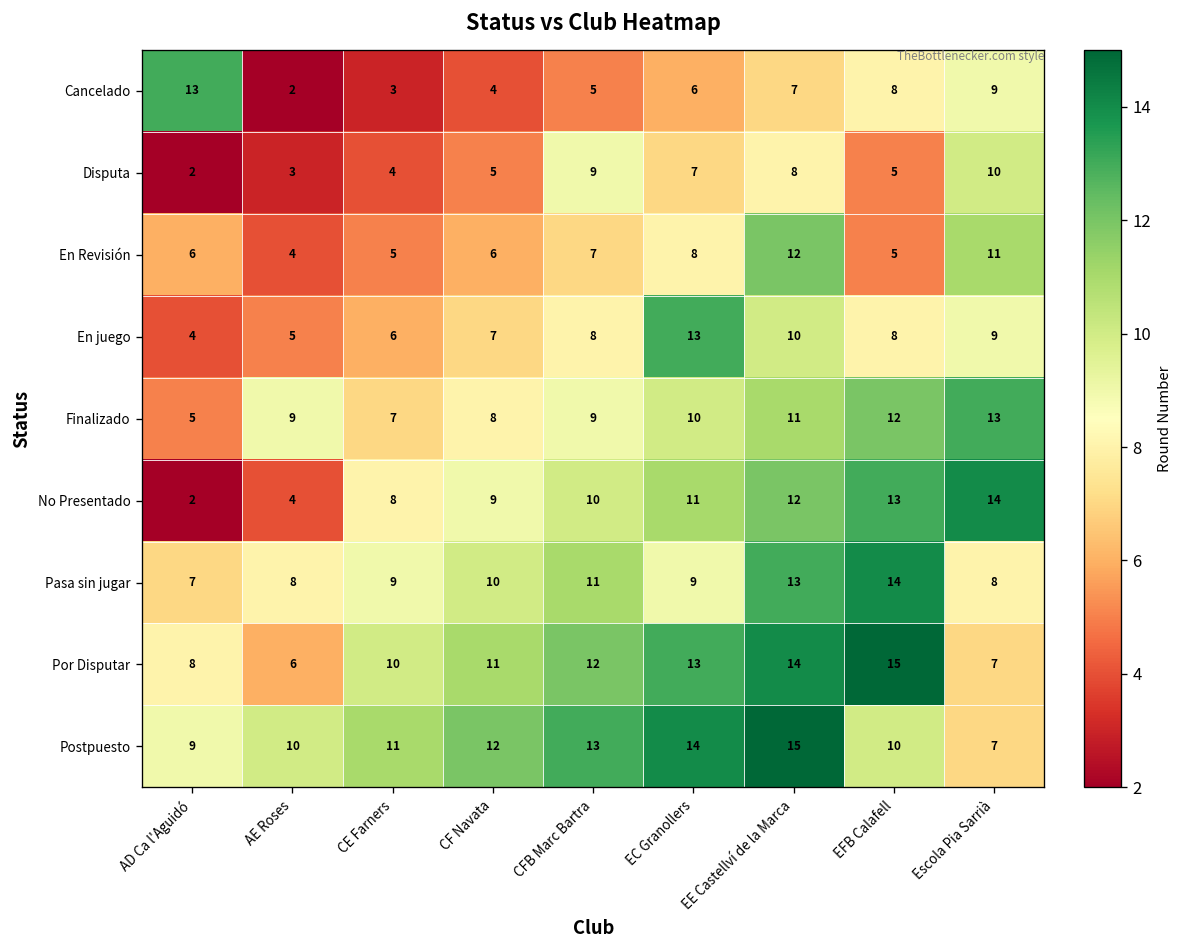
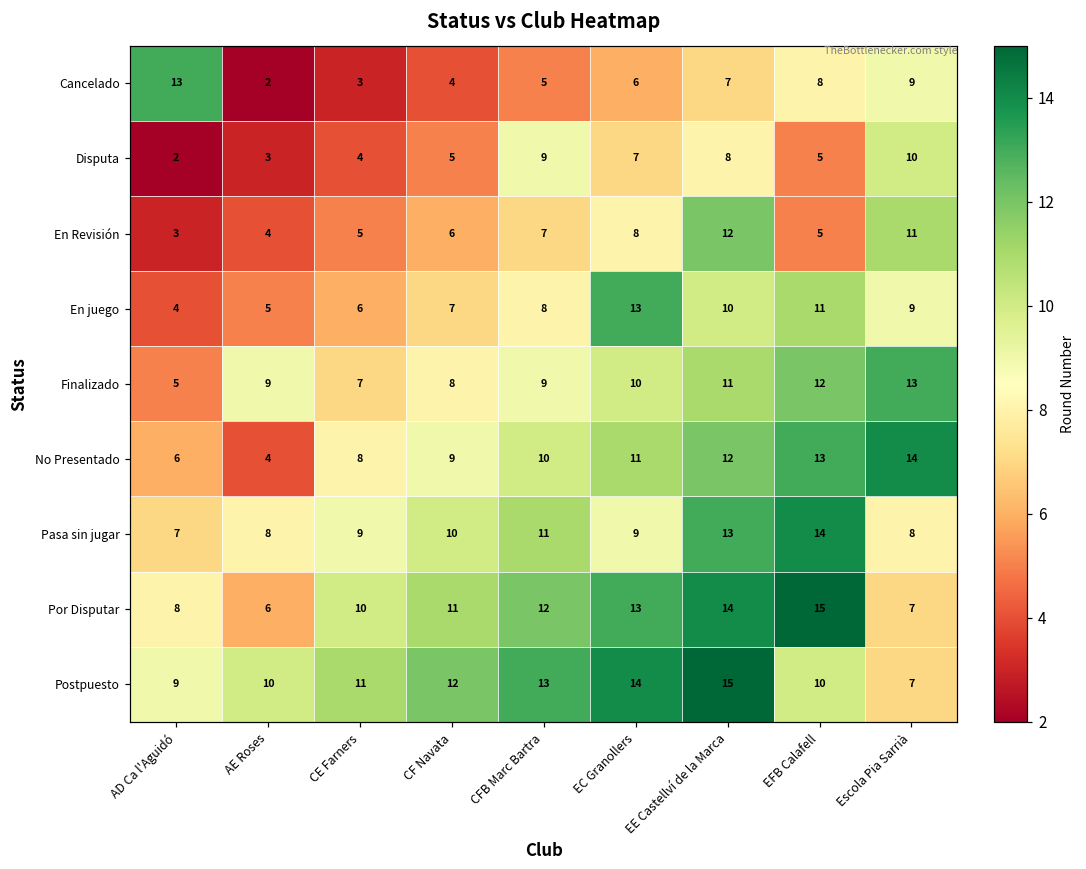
  {
    "Cancelado": {
      "AD Ca l'Aguidó": 13,
      "AE Roses": 2,
      "CE Farners": 3,
      "CF Navata": 4,
      "CFB Marc Bartra": 5,
      "EC Granollers": 6,
      "EE Castellví de la Marca": 7,
      "EFB Calafell": 8
    },
    "Disputa": {
      "AD Ca l'Aguidó": 2,
      "AE Roses": 3,
      "CE Farners": 4,
      "CF Navata": 5,
      "CFB Marc Bartra": 9,
      "EC Granollers": 7,
      "EE Castellví de la Marca": 8,
      "EFB Calafell": 5,
      "Escola Pia Sarrià": 10
    },
    "En Revisión": {
-     "AD Ca l'Aguidó": 6,
+     "AD Ca l'Aguidó": 3,
      "AE Roses": 4,
      "CE Farners": 5,
      "CF Navata": 6,
      "CFB Marc Bartra": 7,
      "EC Granollers": 8,
      "EE Castellví de la Marca": 12,
      "EFB Calafell": 5,
      "Escola Pia Sarrià": 11
    },
    "En juego": {
      "AD Ca l'Aguidó": 4,
      "AE Roses": 5,
      "CE Farners": 6,
      "CF Navata": 7,
      "CFB Marc Bartra": 8,
      "EC Granollers": 13,
      "EE Castellví de la Marca": 10,
-     "EFB Calafell": 8,
+     "EFB Calafell": 11,
      "Escola Pia Sarrià": 9
    },
    "Finalizado": {
      "AD Ca l'Aguidó": 5,
      "AE Roses": 9,
      "CE Farners": 7,
      "CF Navata": 8,
      "CFB Marc Bartra": 9,
      "EC Granollers": 10,
      "EE Castellví de la Marca": 11,
      "EFB Calafell": 12,
      "Escola Pia Sarrià": 13
    },
    "No Presentado": {
-     "AD Ca l'Aguidó": 2,
+     "AD Ca l'Aguidó": 6,
      "AE Roses": 4,
      "CE Farners": 8,
      "CF Navata": 9,
      "CFB Marc Bartra": 10,
      "EC Granollers": 11,
      "EE Castellví de la Marca": 12,
      "EFB Calafell": 13,
      "Escola Pia Sarrià": 14
    },
    "Pasa sin jugar": {
      "AD Ca l'Aguidó": 7,
      "AE Roses": 8,
      "CE Farners": 9,
      "CF Navata": 10,
      "CFB Marc Bartra": 11,
      "EC Granollers": 9,
      "EE Castellví de la Marca": 13,
      "EFB Calafell": 14,
      "Escola Pia Sarrià": 8
    },
    "Por Disputar": {
      "AD Ca l'Aguidó": 8,
      "AE Roses": 6,
      "CE Farners": 10,
      "CF Navata": 11,
      "CFB Marc Bartra": 12,
      "EC Granollers": 13,
      "EE Castellví de la Marca": 14,
      "EFB Calafell": 15,
      "Escola Pia Sarrià": 7
    },
    "Postpuesto": {
      "AD Ca l'Aguidó": 9,
      "AE Roses": 10,
      "CE Farners": 11,
      "CF Navata": 12,
      "CFB Marc Bartra": 13,
      "EC Granollers": 14,
      "EE Castellví de la Marca": 15,
      "EFB Calafell": 10,
      "Escola Pia Sarrià": 7
    }
  }
